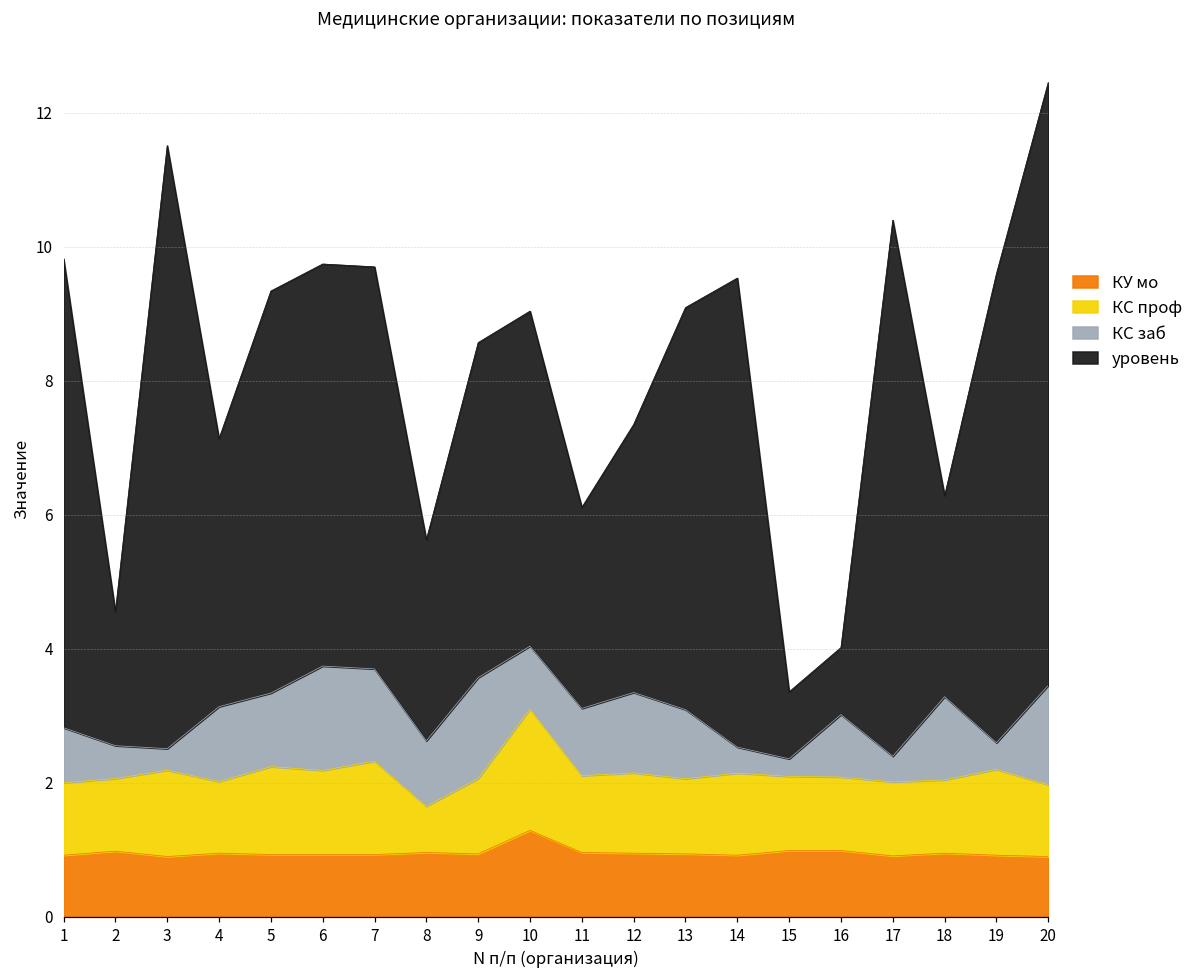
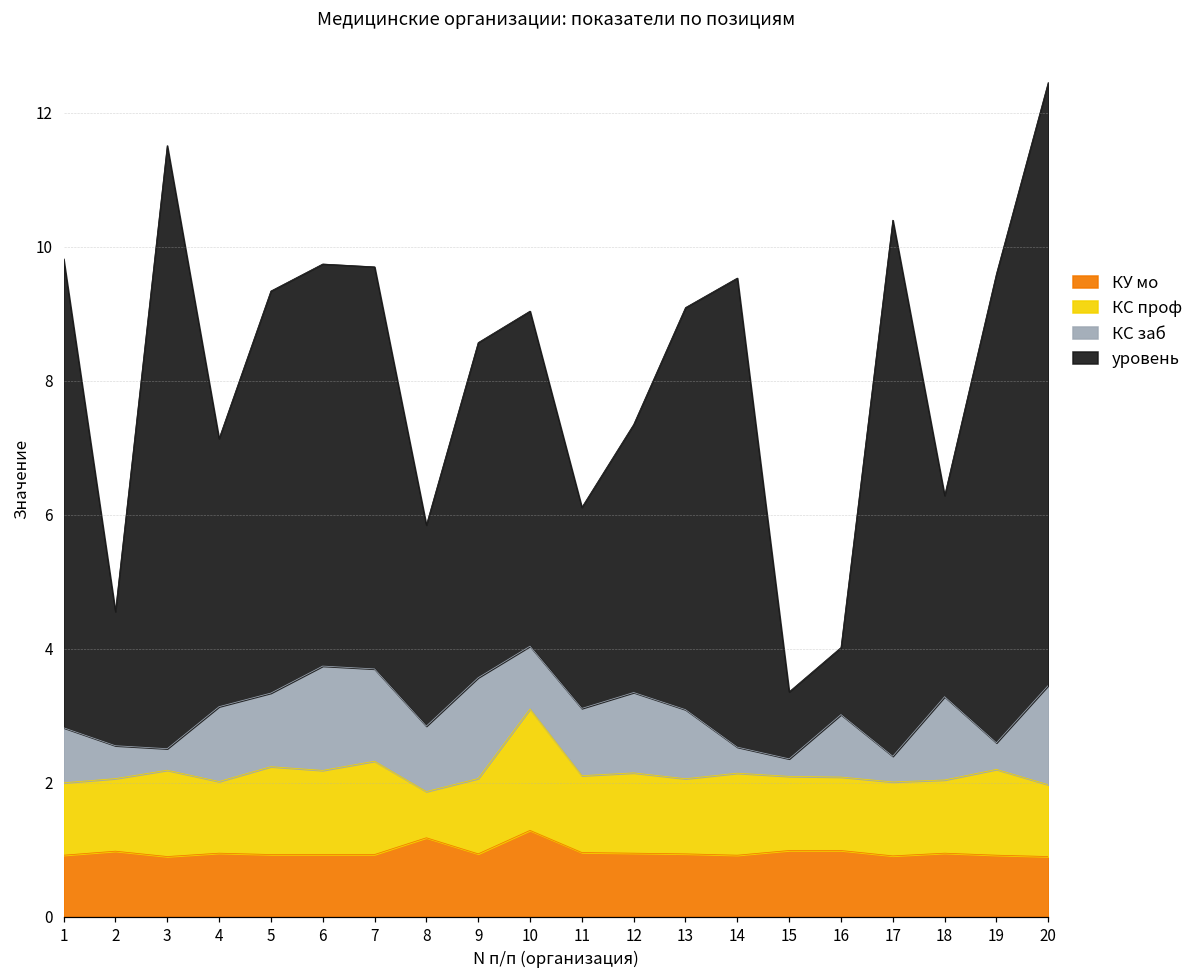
  {
    "КУ мо": {
      "1": 0.9,
      "2": 1.0,
      "3": 0.9,
      "4": 1.0,
      "5": 0.9,
      "6": 0.9,
      "7": 0.9,
-     "8": 1.0,
+     "8": 1.2,
      "9": 0.9,
      "10": 1.3,
      "11": 1.0,
      "12": 1.0,
      "13": 0.9,
      "14": 0.9,
      "15": 1.0,
      "16": 1.0,
      "17": 0.9,
      "18": 1.0,
      "19": 0.9,
      "20": 0.9
    },
    "КС проф": {
      "1": 1.1,
      "2": 1.1,
      "3": 1.3,
      "4": 1.1,
      "5": 1.3,
      "6": 1.3,
      "7": 1.4,
      "8": 0.7,
      "9": 1.1,
      "10": 1.8,
      "11": 1.1,
      "12": 1.2,
      "13": 1.1,
      "14": 1.2,
      "15": 1.1,
      "16": 1.1,
      "17": 1.1,
      "18": 1.1,
      "19": 1.3,
      "20": 1.1
    },
    "КС заб": {
      "1": 0.8,
      "2": 0.5,
      "3": 0.3,
      "4": 1.1,
      "5": 1.1,
      "6": 1.6,
      "7": 1.4,
      "8": 1.0,
      "9": 1.5,
      "10": 0.9,
      "11": 1.0,
      "12": 1.2,
      "13": 1.0,
      "14": 0.4,
      "15": 0.3,
      "16": 0.9,
      "17": 0.4,
      "18": 1.2,
      "19": 0.4,
      "20": 1.5
    },
    "уровень": {
      "1": 7.0,
      "2": 2.0,
      "3": 9.0,
      "4": 4.0,
      "5": 6.0,
      "6": 6.0,
      "7": 6.0,
      "8": 3.0,
      "9": 5.0,
      "10": 5.0,
      "11": 3.0,
      "12": 4.0,
      "13": 6.0,
      "14": 7.0,
      "15": 1.0,
      "16": 1.0,
      "17": 8.0,
      "18": 3.0,
      "19": 7.0,
      "20": 9.0
    }
  }
